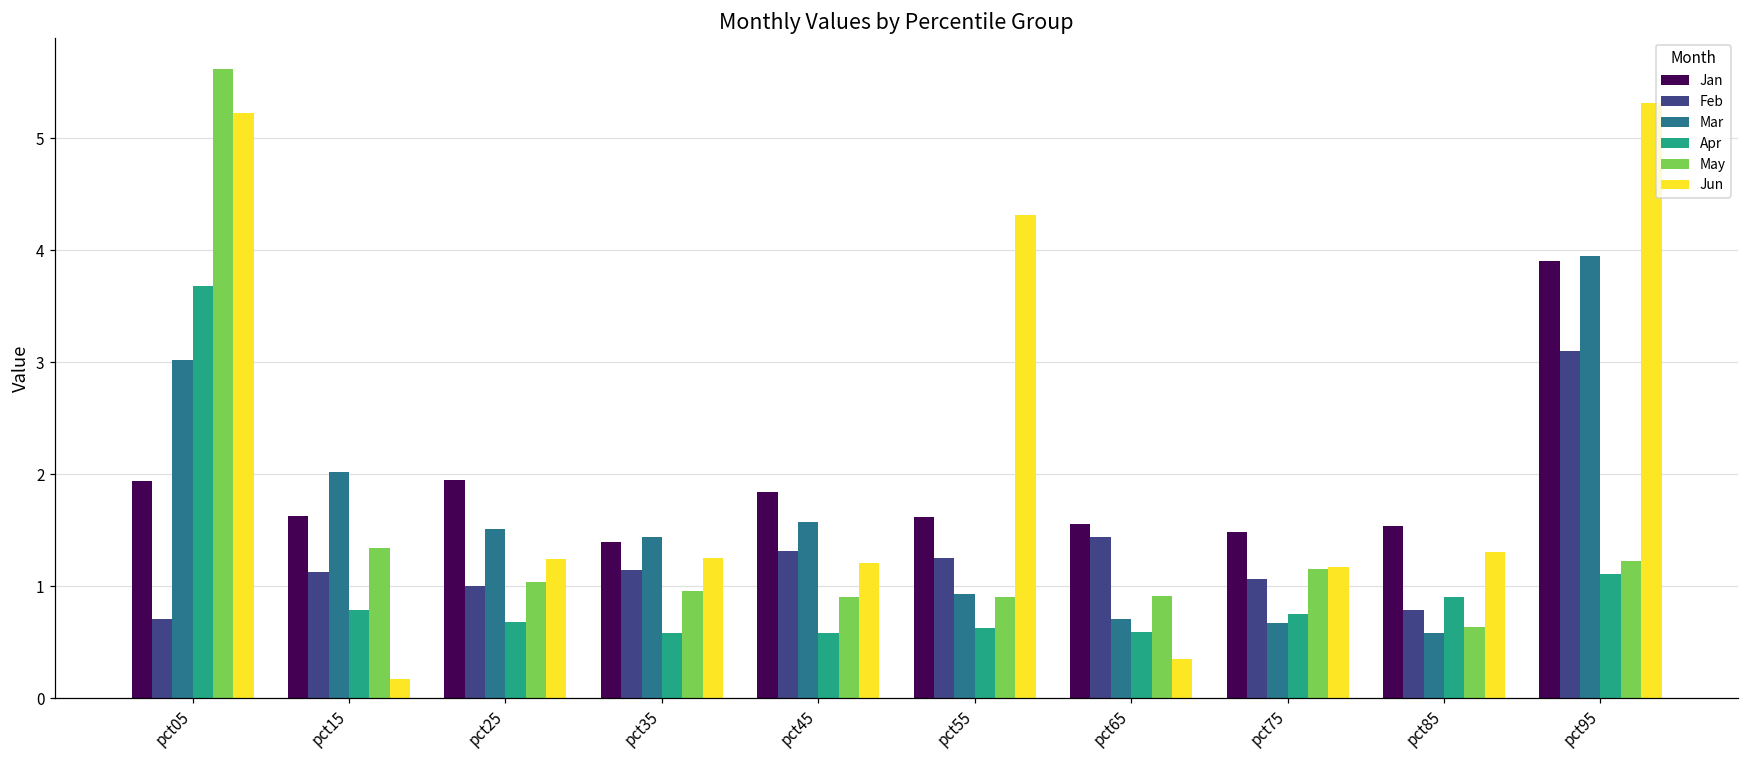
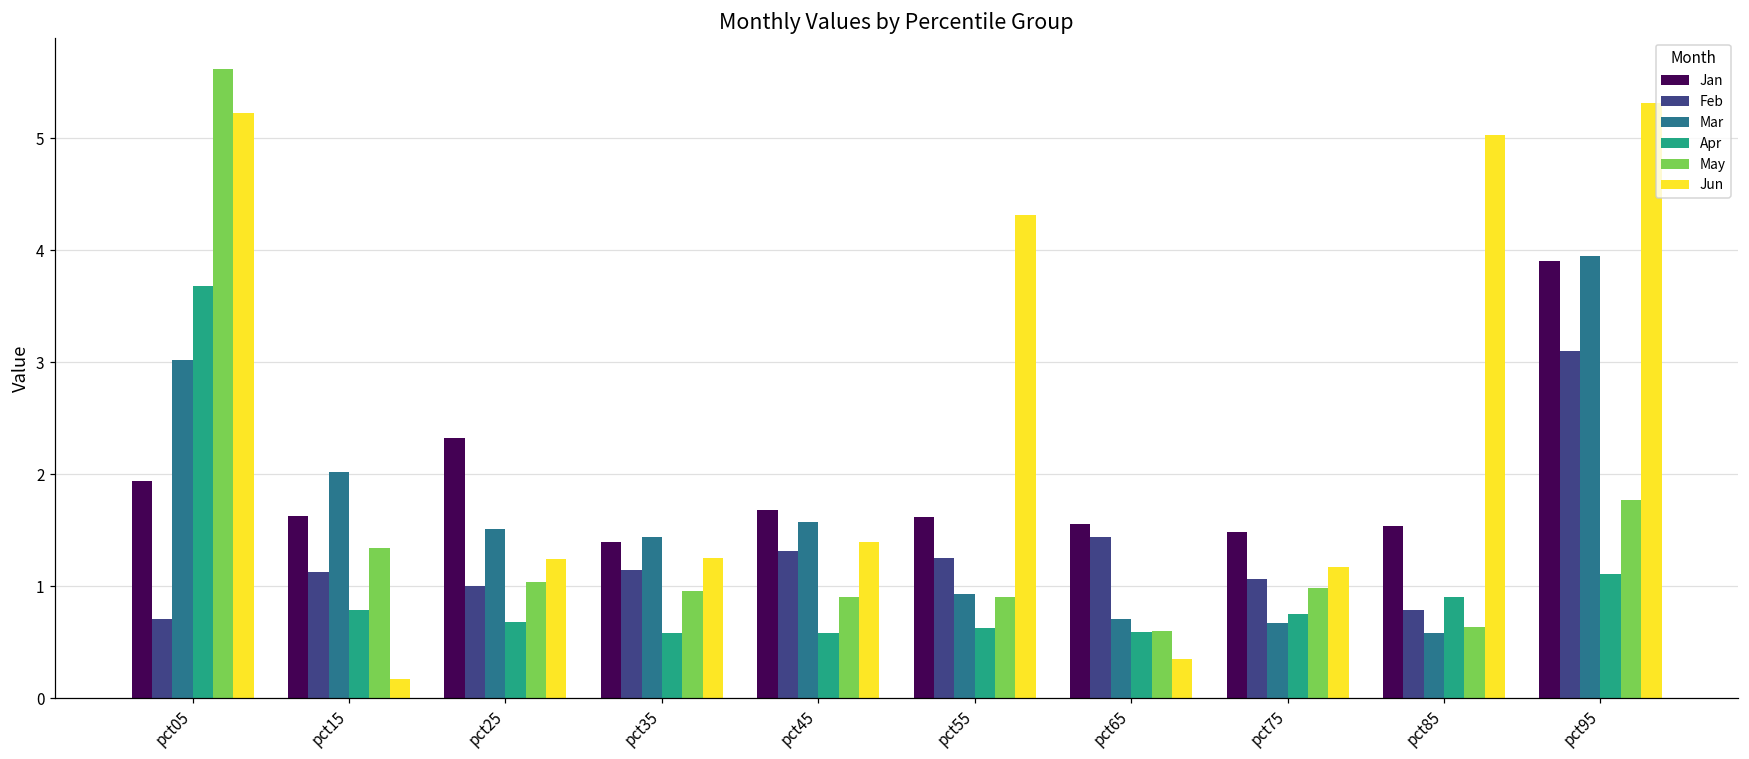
  {
    "Jan": {
      "pct05": 1.93,
      "pct15": 1.62,
-     "pct25": 1.95,
+     "pct25": 2.32,
      "pct35": 1.39,
-     "pct45": 1.84,
+     "pct45": 1.68,
      "pct55": 1.62,
      "pct65": 1.56,
      "pct75": 1.48,
      "pct85": 1.54,
      "pct95": 3.90
    },
    "May": {
      "pct05": 5.61,
      "pct15": 1.34,
      "pct25": 1.04,
      "pct35": 0.95,
      "pct45": 0.90,
      "pct55": 0.90,
-     "pct65": 0.91,
-     "pct75": 1.15,
+     "pct65": 0.60,
+     "pct75": 0.98,
      "pct85": 0.64,
-     "pct95": 1.23
+     "pct95": 1.77
    },
    "Jun": {
      "pct05": 5.23,
      "pct15": 0.17,
      "pct25": 1.24,
      "pct35": 1.25,
-     "pct45": 1.20,
+     "pct45": 1.39,
      "pct55": 4.32,
      "pct65": 0.35,
      "pct75": 1.17,
-     "pct85": 1.30,
+     "pct85": 5.03,
      "pct95": 5.32
    }
  }
